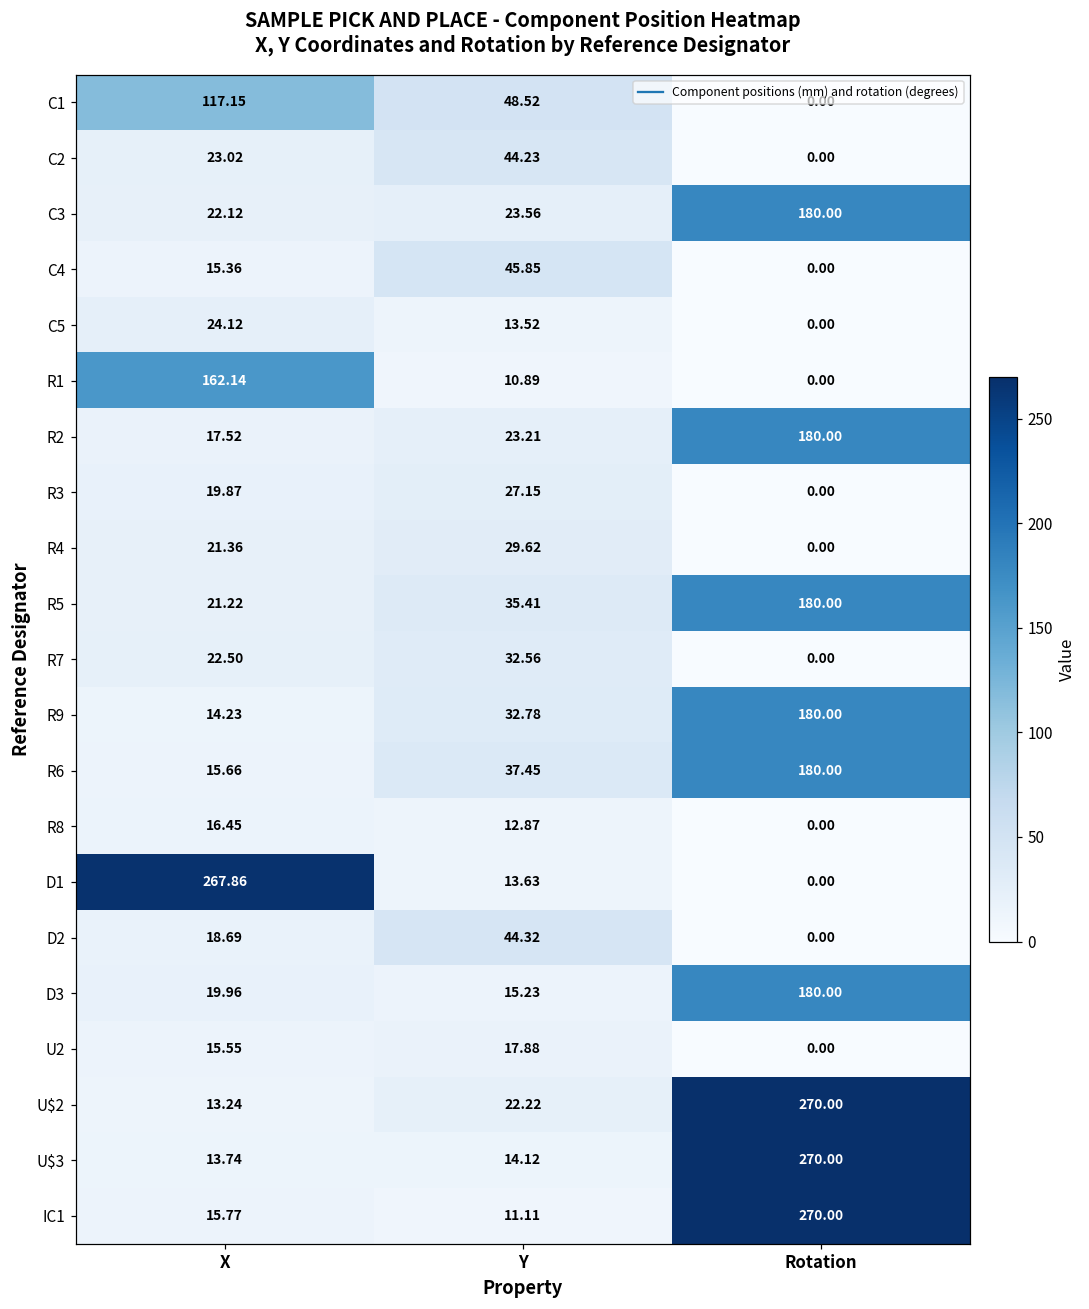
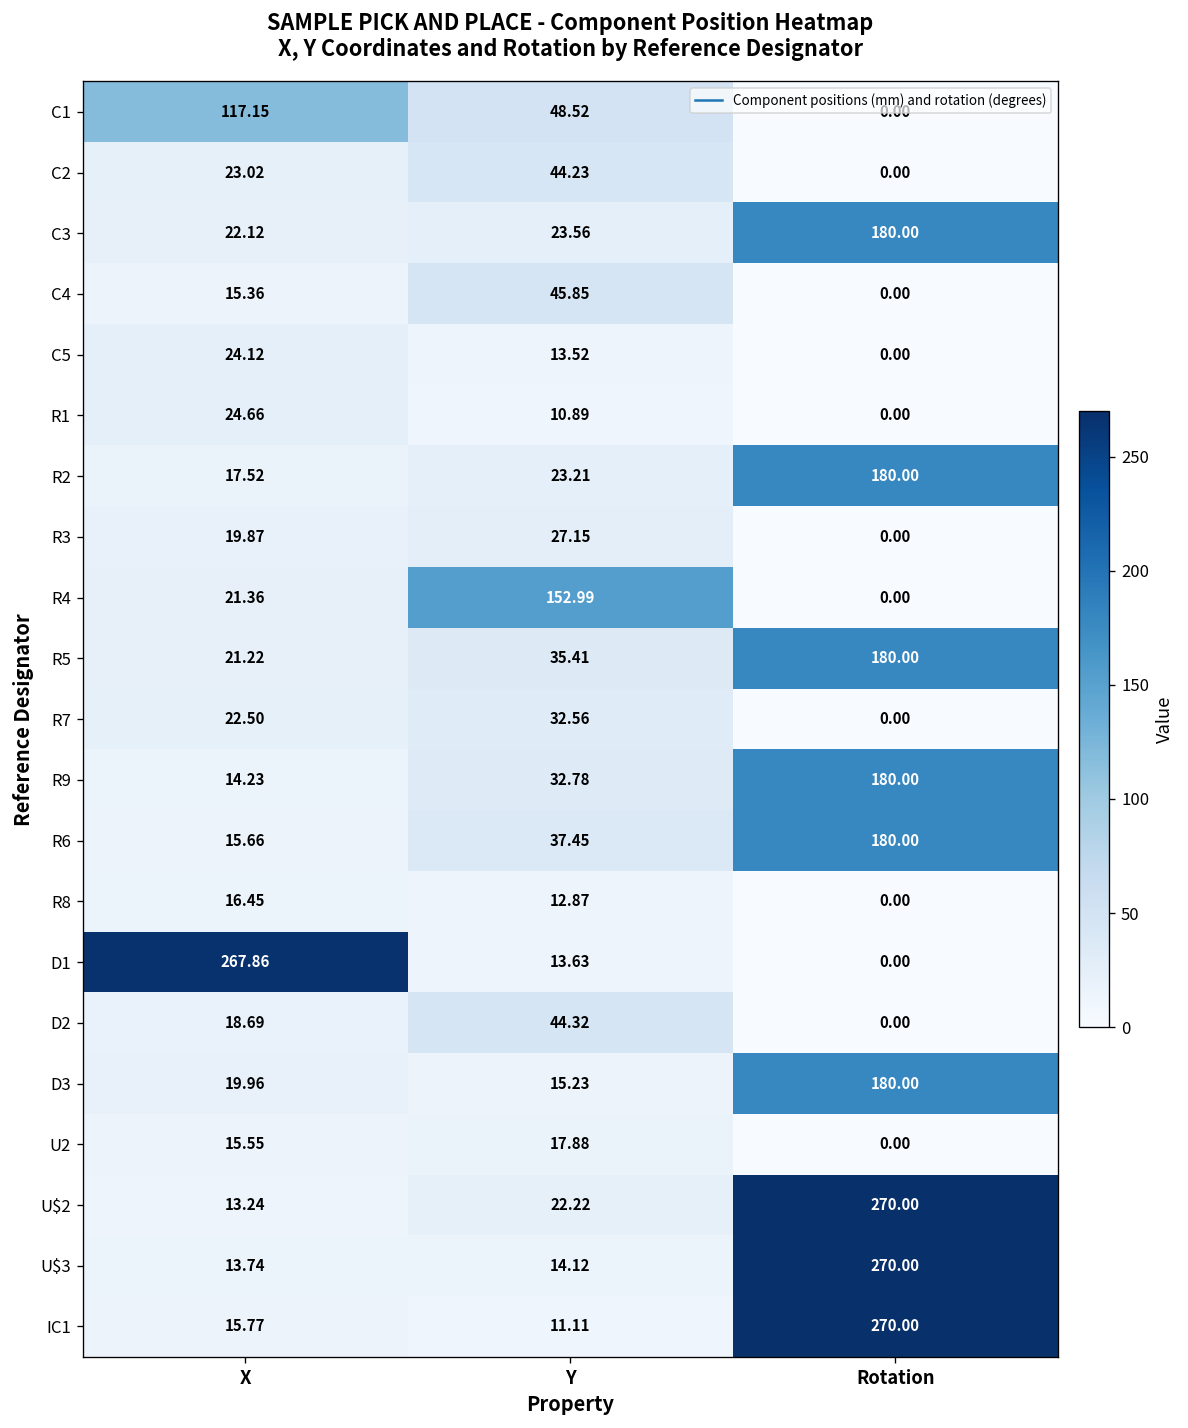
  {
    "C1": {
      "X": 117.15,
      "Y": 48.52
    },
    "C2": {
      "X": 23.02,
      "Y": 44.23,
      "Rotation": 0.00
    },
    "C3": {
      "X": 22.12,
      "Y": 23.56,
      "Rotation": 180.00
    },
    "C4": {
      "X": 15.36,
      "Y": 45.85,
      "Rotation": 0.00
    },
    "C5": {
      "X": 24.12,
      "Y": 13.52,
      "Rotation": 0.00
    },
    "R1": {
-     "X": 162.14,
+     "X": 24.66,
      "Y": 10.89,
      "Rotation": 0.00
    },
    "R2": {
      "X": 17.52,
      "Y": 23.21,
      "Rotation": 180.00
    },
    "R3": {
      "X": 19.87,
      "Y": 27.15,
      "Rotation": 0.00
    },
    "R4": {
      "X": 21.36,
-     "Y": 29.62,
+     "Y": 152.99,
      "Rotation": 0.00
    },
    "R5": {
      "X": 21.22,
      "Y": 35.41,
      "Rotation": 180.00
    },
    "R7": {
      "X": 22.50,
      "Y": 32.56,
      "Rotation": 0.00
    },
    "R9": {
      "X": 14.23,
      "Y": 32.78,
      "Rotation": 180.00
    },
    "R6": {
      "X": 15.66,
      "Y": 37.45,
      "Rotation": 180.00
    },
    "R8": {
      "X": 16.45,
      "Y": 12.87,
      "Rotation": 0.00
    },
    "D1": {
      "X": 267.86,
      "Y": 13.63,
      "Rotation": 0.00
    },
    "D2": {
      "X": 18.69,
      "Y": 44.32,
      "Rotation": 0.00
    },
    "D3": {
      "X": 19.96,
      "Y": 15.23,
      "Rotation": 180.00
    },
    "U2": {
      "X": 15.55,
      "Y": 17.88,
      "Rotation": 0.00
    },
    "U$2": {
      "X": 13.24,
      "Y": 22.22,
      "Rotation": 270.00
    },
    "U$3": {
      "X": 13.74,
      "Y": 14.12,
      "Rotation": 270.00
    },
    "IC1": {
      "X": 15.77,
      "Y": 11.11,
      "Rotation": 270.00
    }
  }
